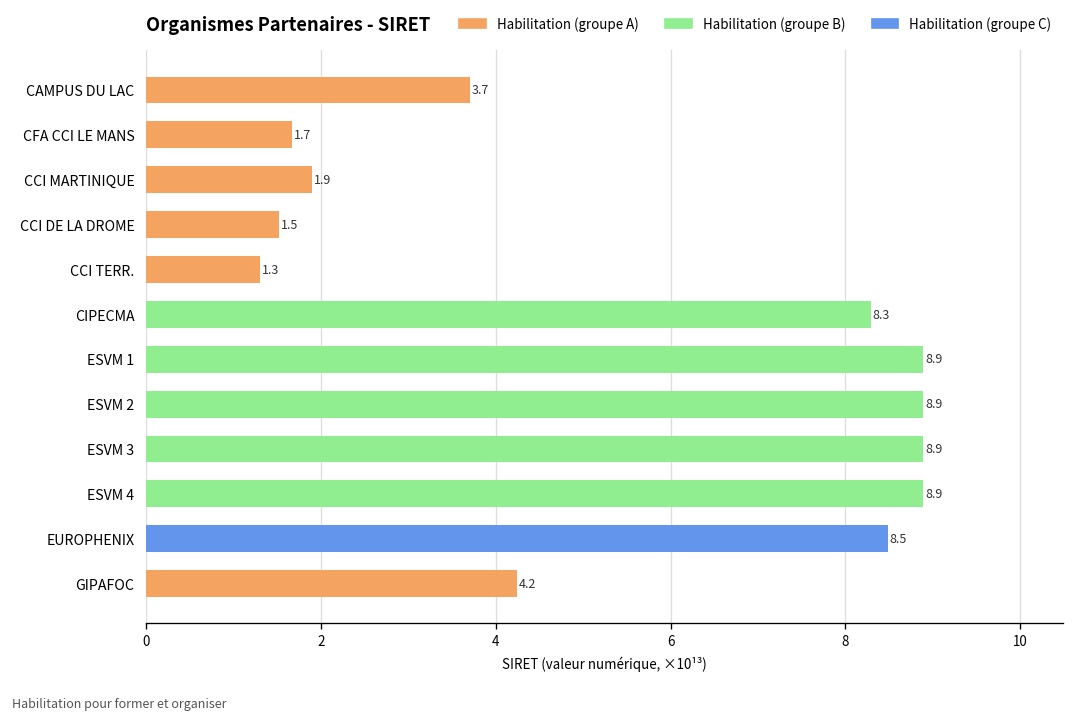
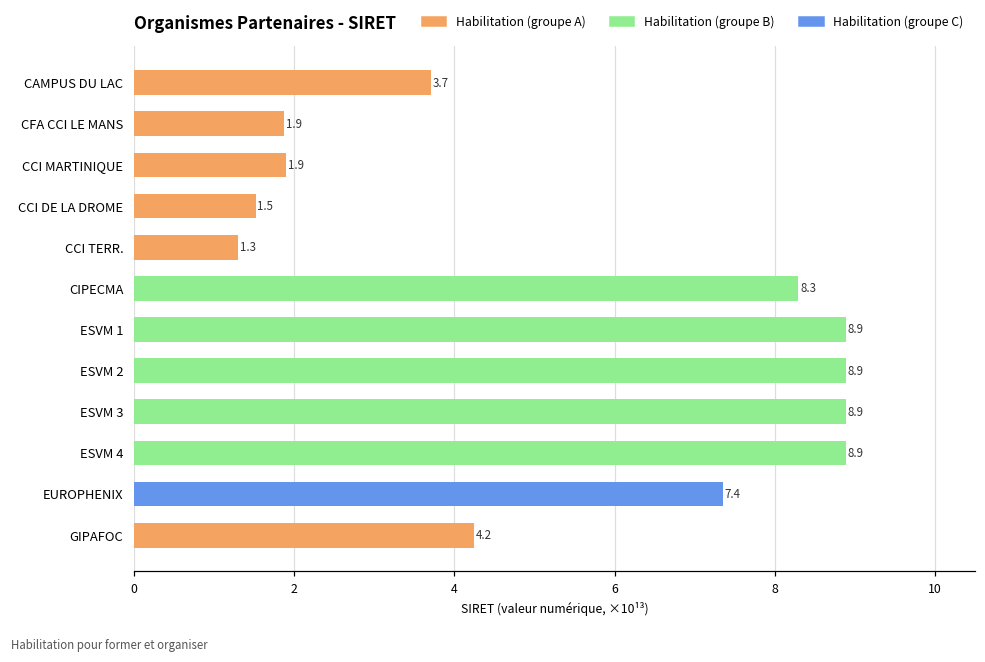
  {
    "CAMPUS DU LAC": 3.7,
-   "CFA CCI LE MANS": 1.7,
+   "CFA CCI LE MANS": 1.9,
    "CCI MARTINIQUE": 1.9,
    "CCI DE LA DROME": 1.5,
    "CCI TERR.": 1.3,
    "CIPECMA": 8.3,
    "ESVM 1": 8.9,
    "ESVM 2": 8.9,
    "ESVM 3": 8.9,
    "ESVM 4": 8.9,
-   "EUROPHENIX": 8.5,
+   "EUROPHENIX": 7.4,
    "GIPAFOC": 4.2
  }
